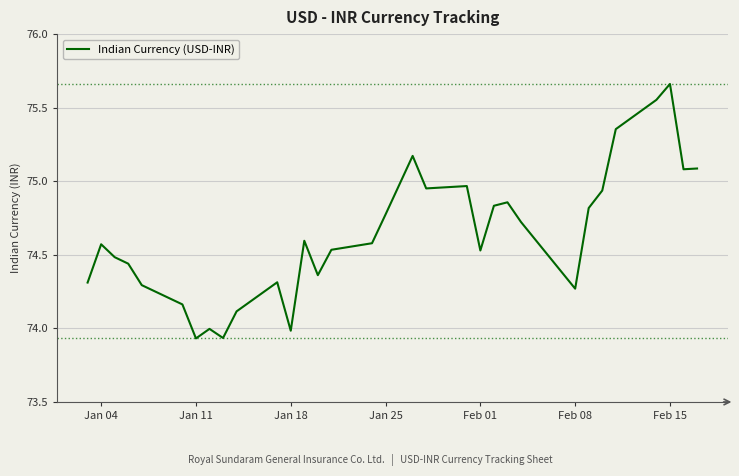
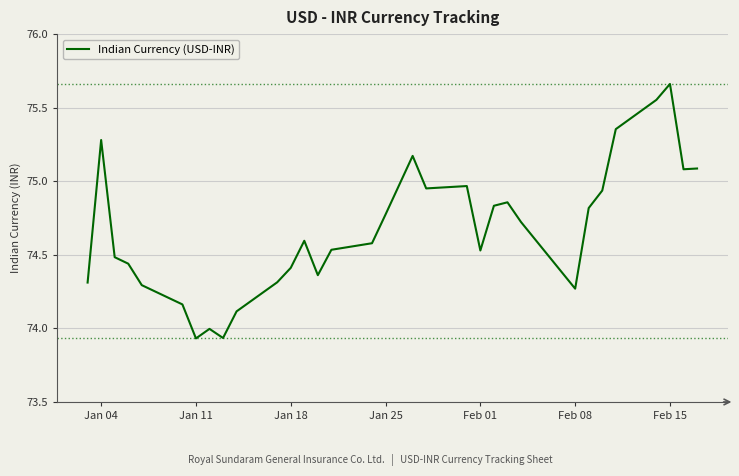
  {
-   "Jan 04": 74.57,
+   "Jan 04": 75.28,
    "Jan 11": 73.93,
-   "Jan 18": 73.98,
+   "Jan 18": 74.41,
    "Jan 25": 74.77,
    "Feb 01": 74.53,
    "Feb 08": 74.27,
    "Feb 15": 75.66
  }
